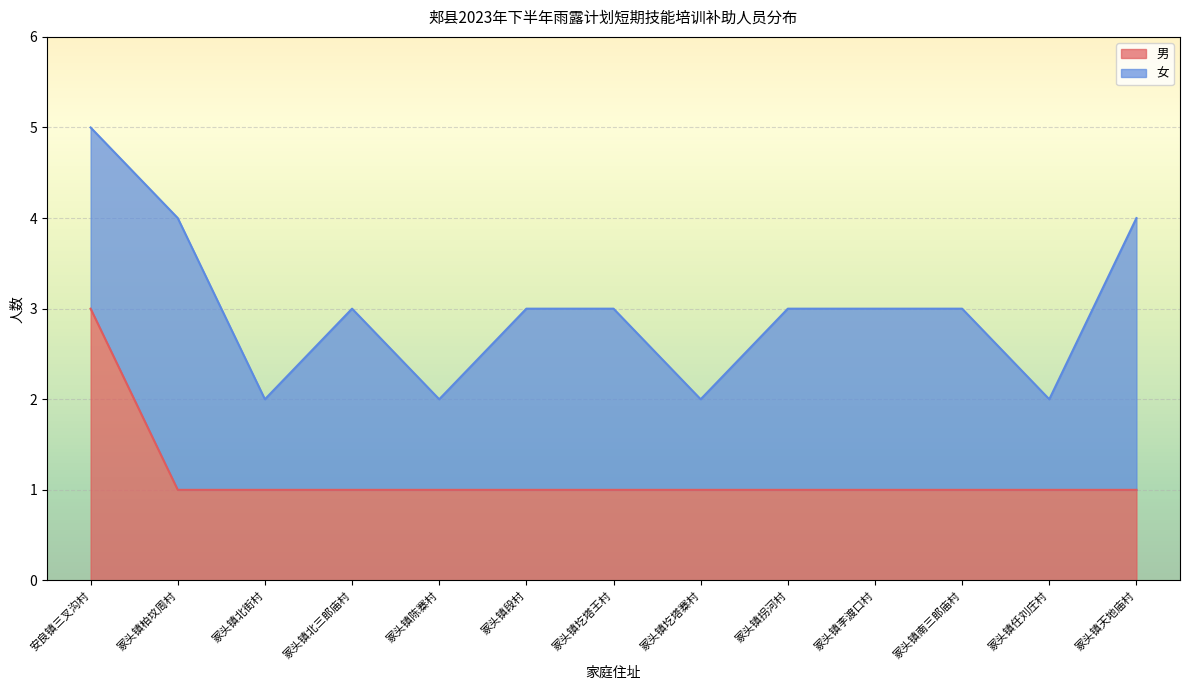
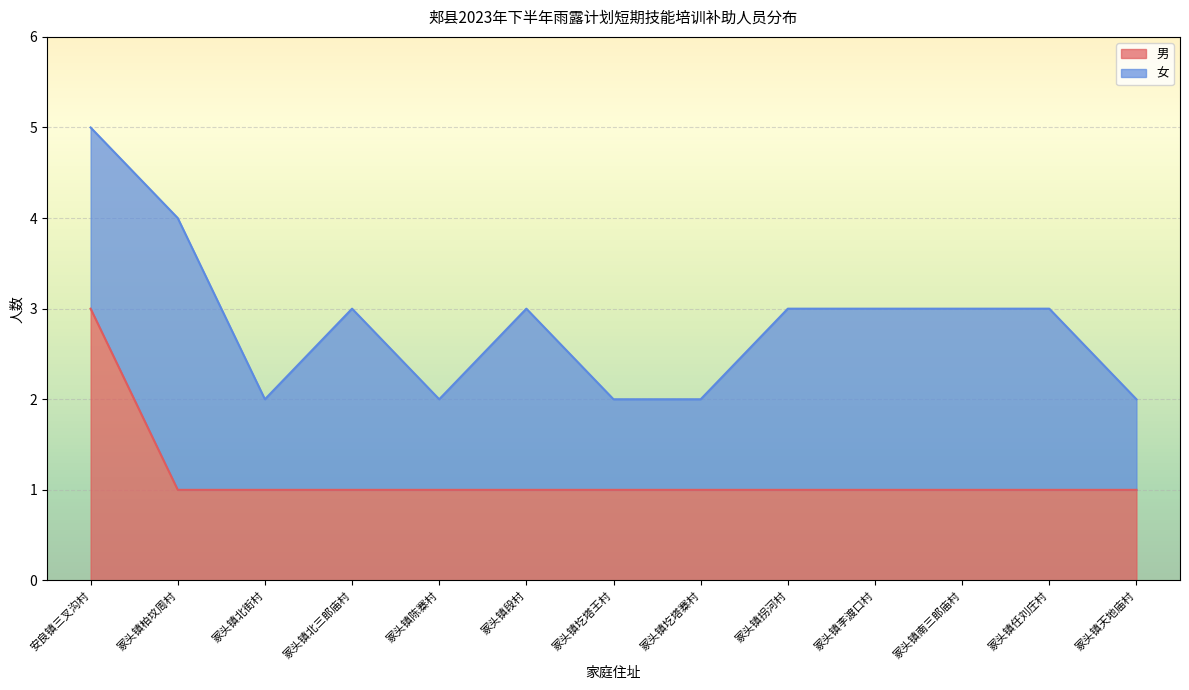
  {
    "男": {
      "安良镇三叉沟村": 3,
      "冢头镇柏坟周村": 1,
      "冢头镇北街村": 1,
      "冢头镇北三郎庙村": 1,
      "冢头镇陈寨村": 1,
      "冢头镇段村": 1,
      "冢头镇圪塔王村": 1,
      "冢头镇圪塔寨村": 1,
      "冢头镇拐河村": 1,
      "冢头镇李渡口村": 1,
      "冢头镇南三郎庙村": 1,
      "冢头镇任刘庄村": 1,
      "冢头镇天地庙村": 1
    },
    "女": {
      "安良镇三叉沟村": 2,
      "冢头镇柏坟周村": 3,
      "冢头镇北街村": 1,
      "冢头镇北三郎庙村": 2,
      "冢头镇陈寨村": 1,
      "冢头镇段村": 2,
-     "冢头镇圪塔王村": 2,
+     "冢头镇圪塔王村": 1,
      "冢头镇圪塔寨村": 1,
      "冢头镇拐河村": 2,
      "冢头镇李渡口村": 2,
      "冢头镇南三郎庙村": 2,
-     "冢头镇任刘庄村": 1,
-     "冢头镇天地庙村": 3
+     "冢头镇任刘庄村": 2,
+     "冢头镇天地庙村": 1
    }
  }
